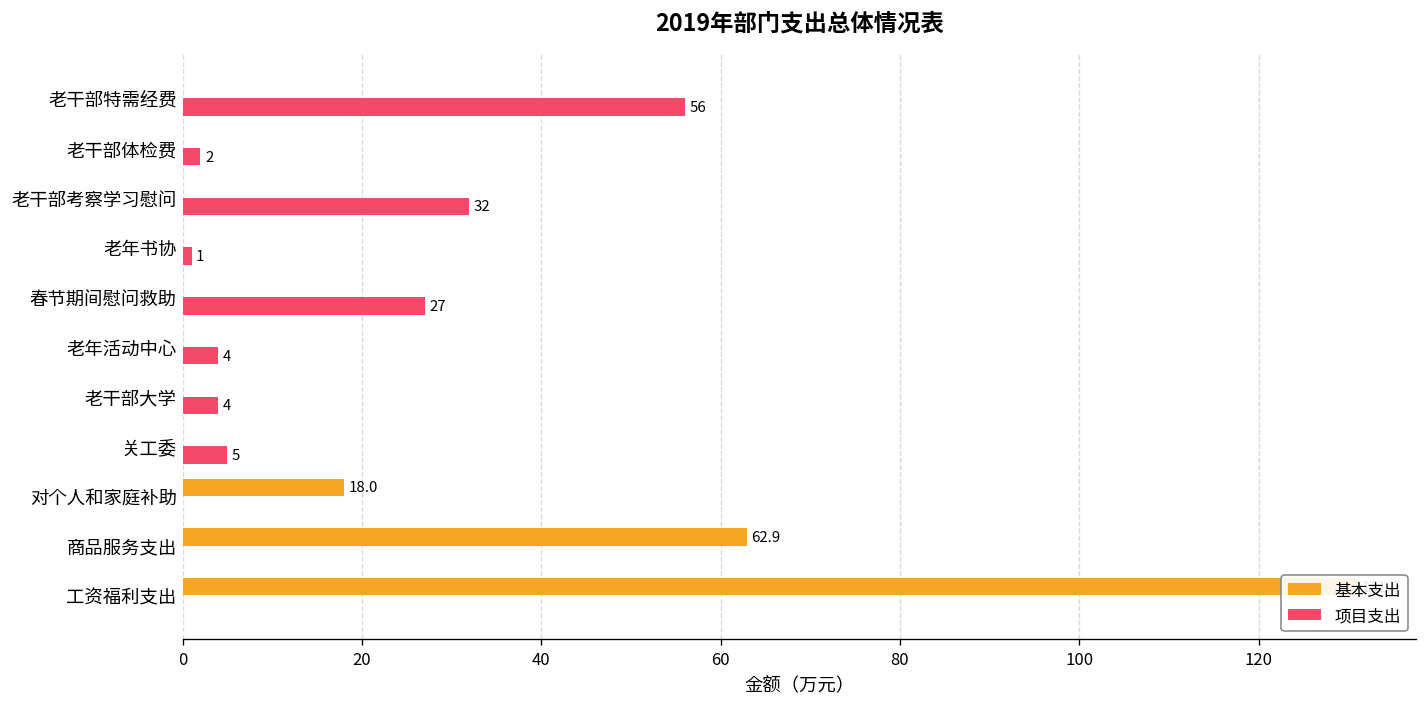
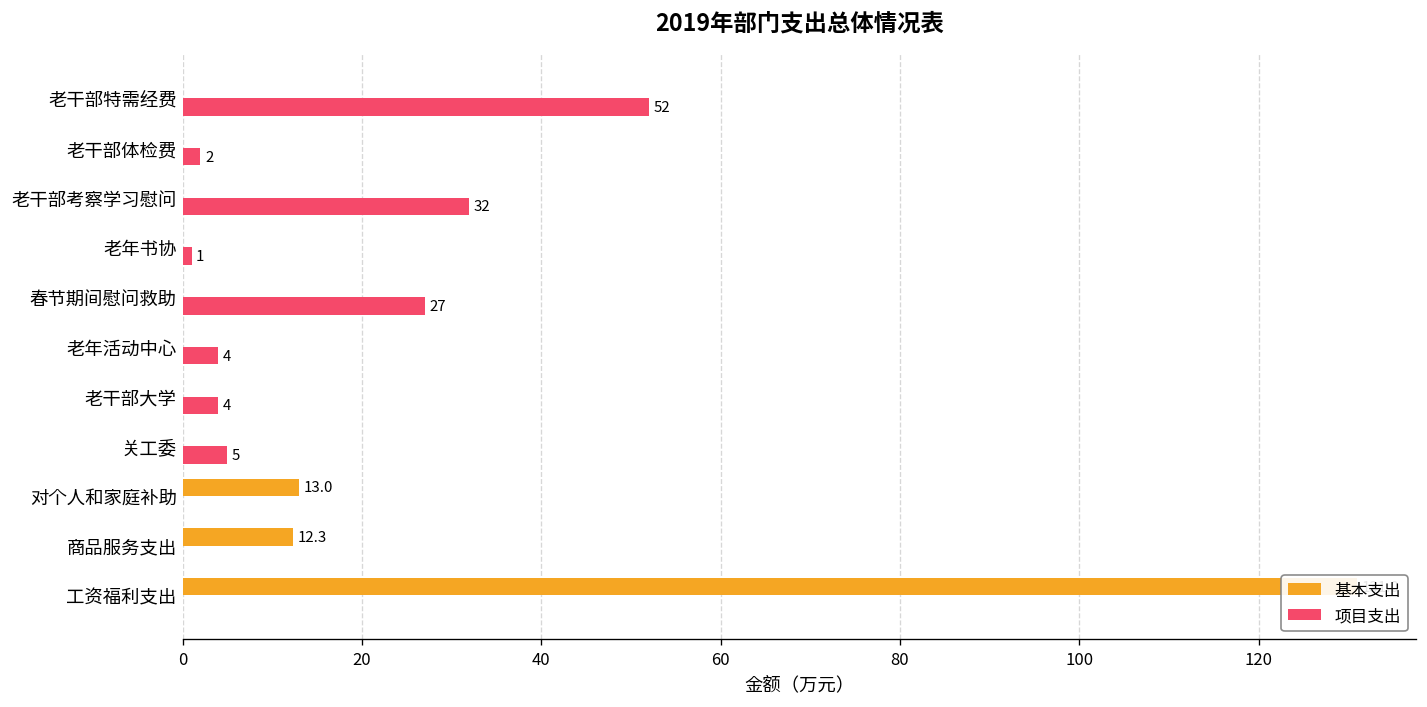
  {
    "基本支出": {
-     "对个人和家庭补助": 18.0,
-     "商品服务支出": 62.9
+     "对个人和家庭补助": 13.0,
+     "商品服务支出": 12.3
    },
    "项目支出": {
-     "老干部特需经费": 56,
+     "老干部特需经费": 52,
      "老干部体检费": 2,
      "老干部考察学习慰问": 32,
      "老年书协": 1,
      "春节期间慰问救助": 27,
      "老年活动中心": 4,
      "老干部大学": 4,
      "关工委": 5
    }
  }
